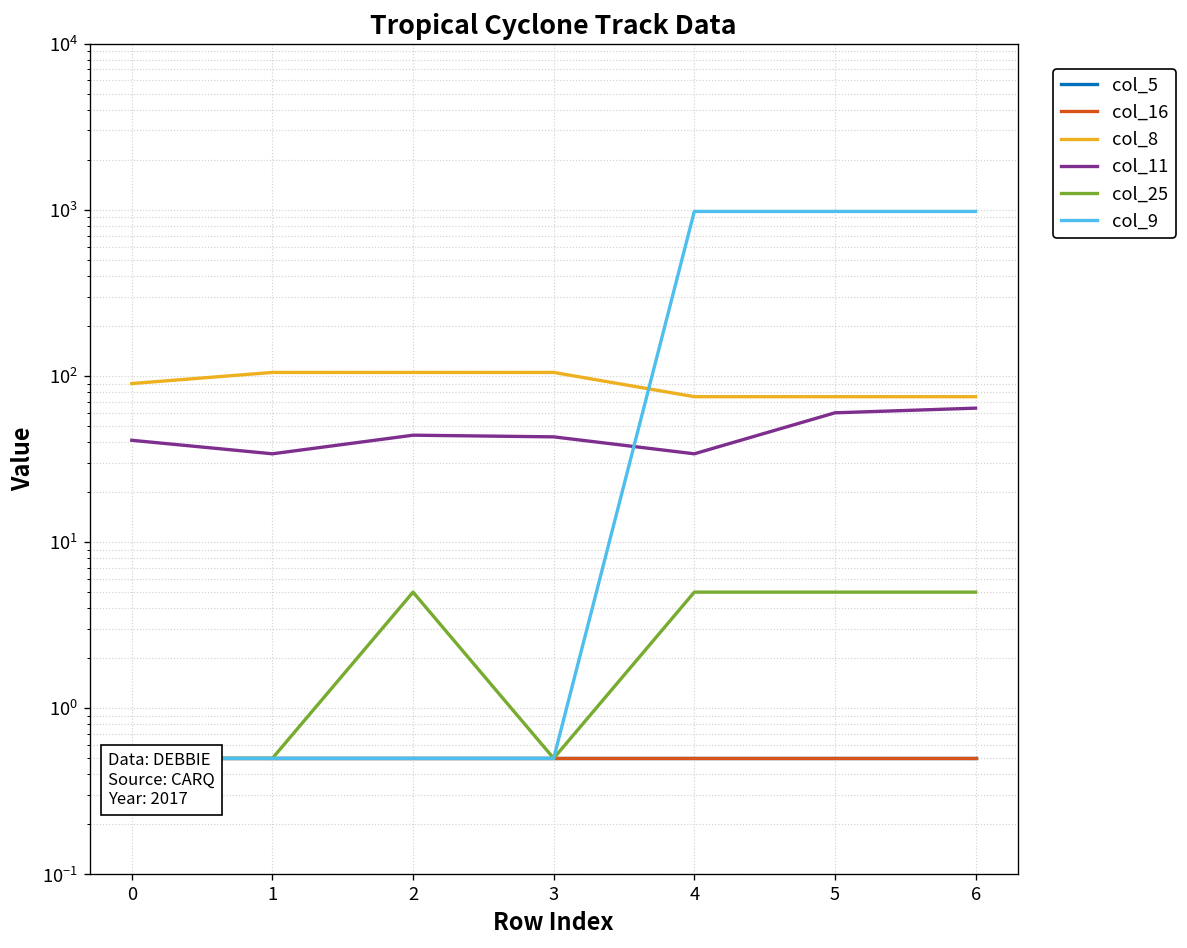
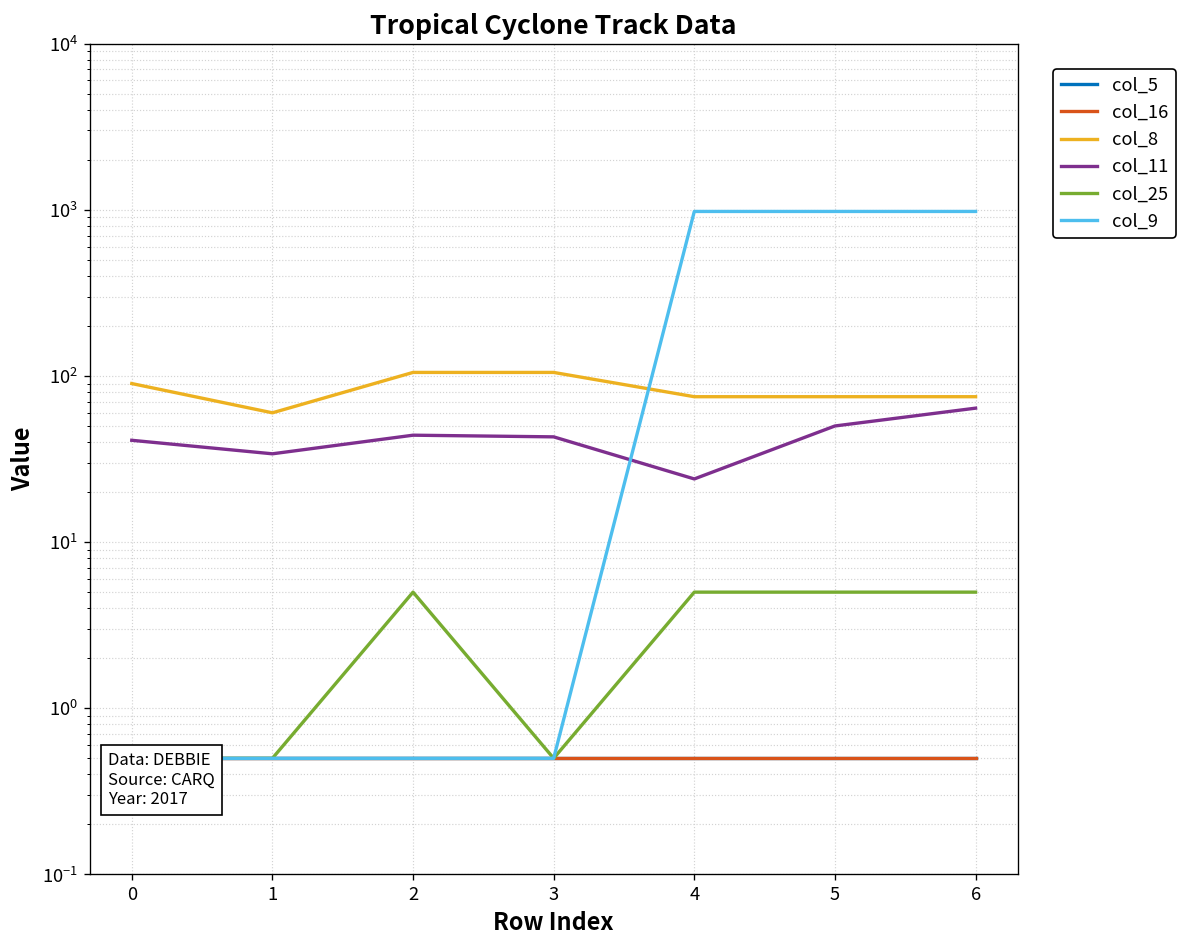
  {
    "col_16": {
      "4": 0.50,
      "5": 0.50,
      "6": 0.50
    },
    "col_8": {
      "0": 90,
-     "1": 110,
+     "1": 60,
      "2": 110,
      "3": 110,
      "4": 80,
      "5": 80,
      "6": 80
    },
    "col_11": {
      "0": 41,
      "1": 34,
      "2": 44,
      "3": 43,
-     "4": 34,
-     "5": 60,
+     "4": 24,
+     "5": 50,
      "6": 60
    },
    "col_25": {
      "2": 5,
      "4": 5,
      "5": 5,
      "6": 5
    },
    "col_9": {
      "4": 1000,
      "5": 1000,
      "6": 1000
    }
  }
